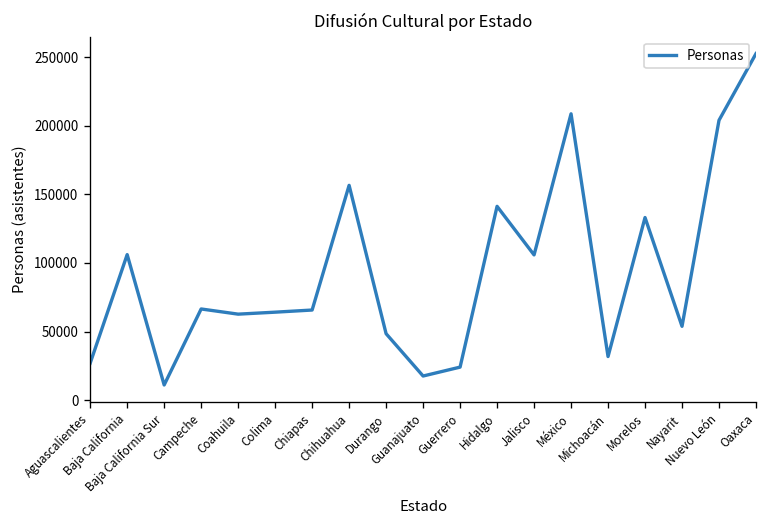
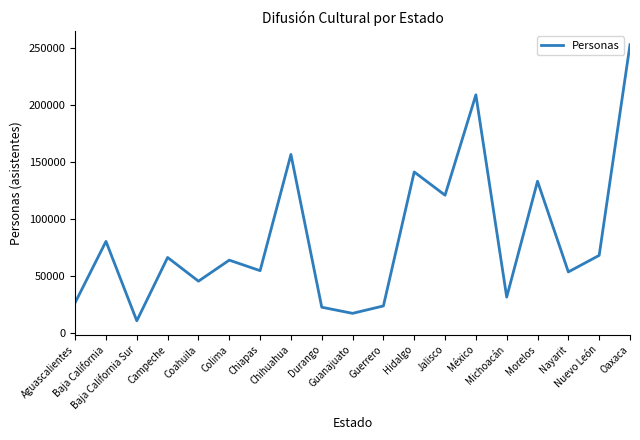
  {
    "Aguascalientes": 27000,
-   "Baja California": 106000,
+   "Baja California": 80000,
    "Baja California Sur": 11000,
    "Campeche": 66000,
-   "Coahuila": 63000,
+   "Coahuila": 46000,
    "Colima": 64000,
-   "Chiapas": 66000,
+   "Chiapas": 55000,
    "Chihuahua": 157000,
-   "Durango": 48000,
+   "Durango": 23000,
    "Guanajuato": 18000,
    "Guerrero": 24000,
    "Hidalgo": 141000,
-   "Jalisco": 106000,
+   "Jalisco": 121000,
    "México": 209000,
    "Michoacán": 32000,
    "Morelos": 133000,
    "Nayarit": 54000,
-   "Nuevo León": 204000,
+   "Nuevo León": 68000,
    "Oaxaca": 253000
  }
